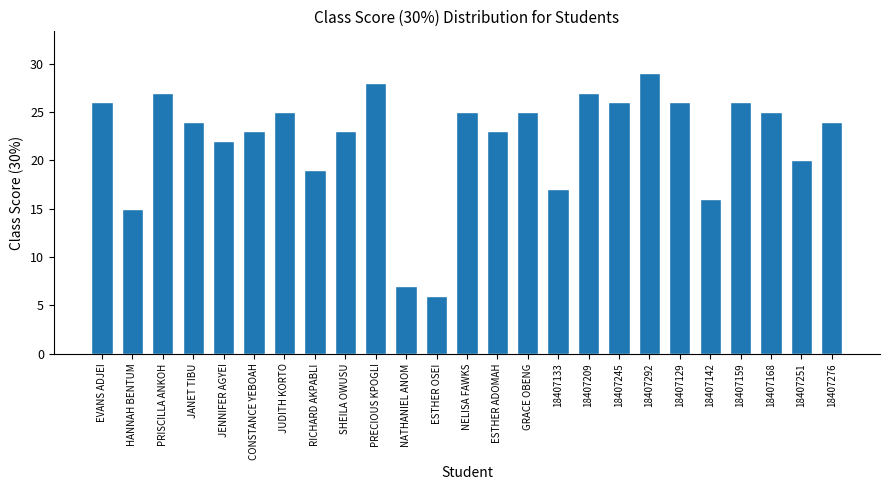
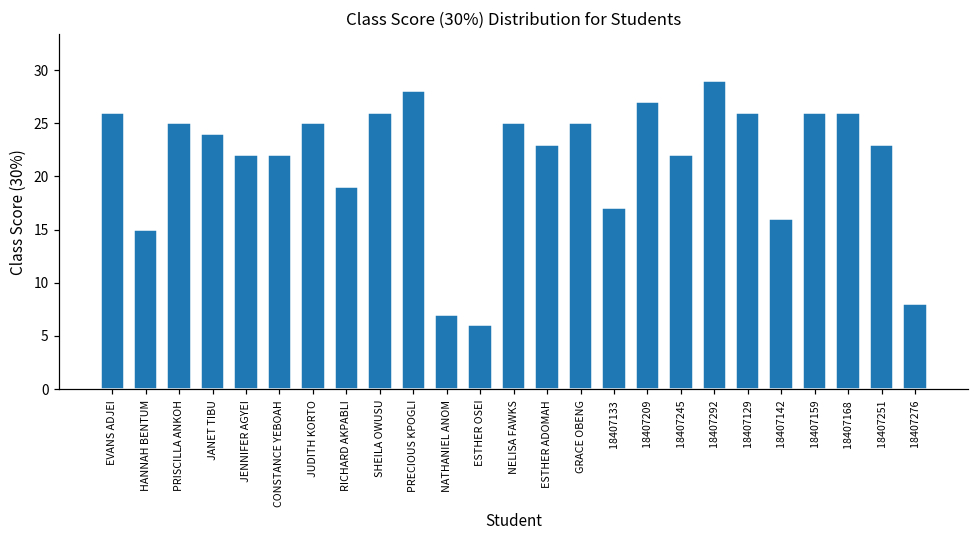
  {
    "EVANS ADJEI": 26,
    "HANNAH BENTUM": 15,
-   "PRISCILLA ANKOH": 27,
+   "PRISCILLA ANKOH": 25,
    "JANET TIBU": 24,
    "JENNIFER AGYEI": 22,
-   "CONSTANCE YEBOAH": 23,
+   "CONSTANCE YEBOAH": 22,
    "JUDITH KORTO": 25,
    "RICHARD AKPABLI": 19,
-   "SHEILA OWUSU": 23,
+   "SHEILA OWUSU": 26,
    "PRECIOUS KPOGLI": 28,
    "NATHANIEL ANOM": 7,
    "ESTHER OSEI": 6,
    "NELISA FAWKS": 25,
    "ESTHER ADOMAH": 23,
    "GRACE OBENG": 25,
    "18407133": 17,
    "18407209": 27,
-   "18407245": 26,
+   "18407245": 22,
    "18407292": 29,
    "18407129": 26,
    "18407142": 16,
    "18407159": 26,
-   "18407168": 25,
-   "18407251": 20,
-   "18407276": 24
+   "18407168": 26,
+   "18407251": 23,
+   "18407276": 8
  }
